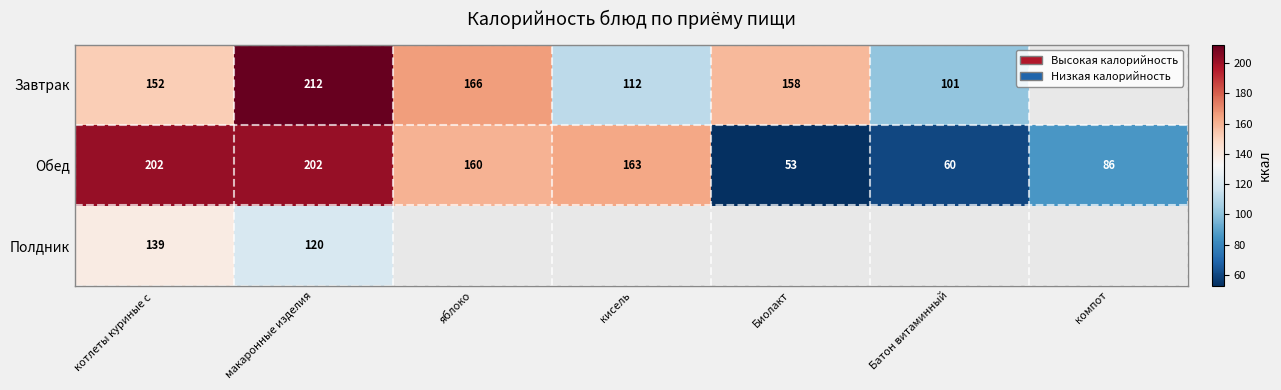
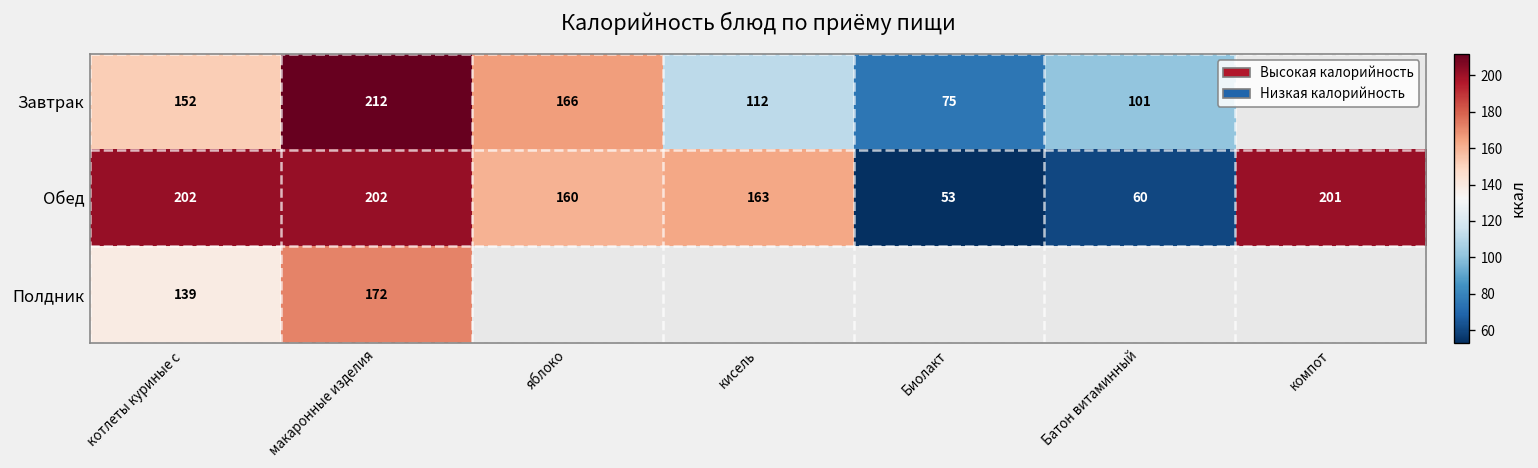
  {
    "Завтрак": {
      "котлеты куриные с": 152,
      "макаронные изделия": 212,
      "яблоко": 166,
      "кисель": 112,
-     "Биолакт": 158,
+     "Биолакт": 75,
      "Батон витаминный": 101
    },
    "Обед": {
      "котлеты куриные с": 202,
      "макаронные изделия": 202,
      "яблоко": 160,
      "кисель": 163,
      "Биолакт": 53,
      "Батон витаминный": 60,
-     "компот": 86
+     "компот": 201
    },
    "Полдник": {
      "котлеты куриные с": 139,
-     "макаронные изделия": 120
+     "макаронные изделия": 172
    }
  }
